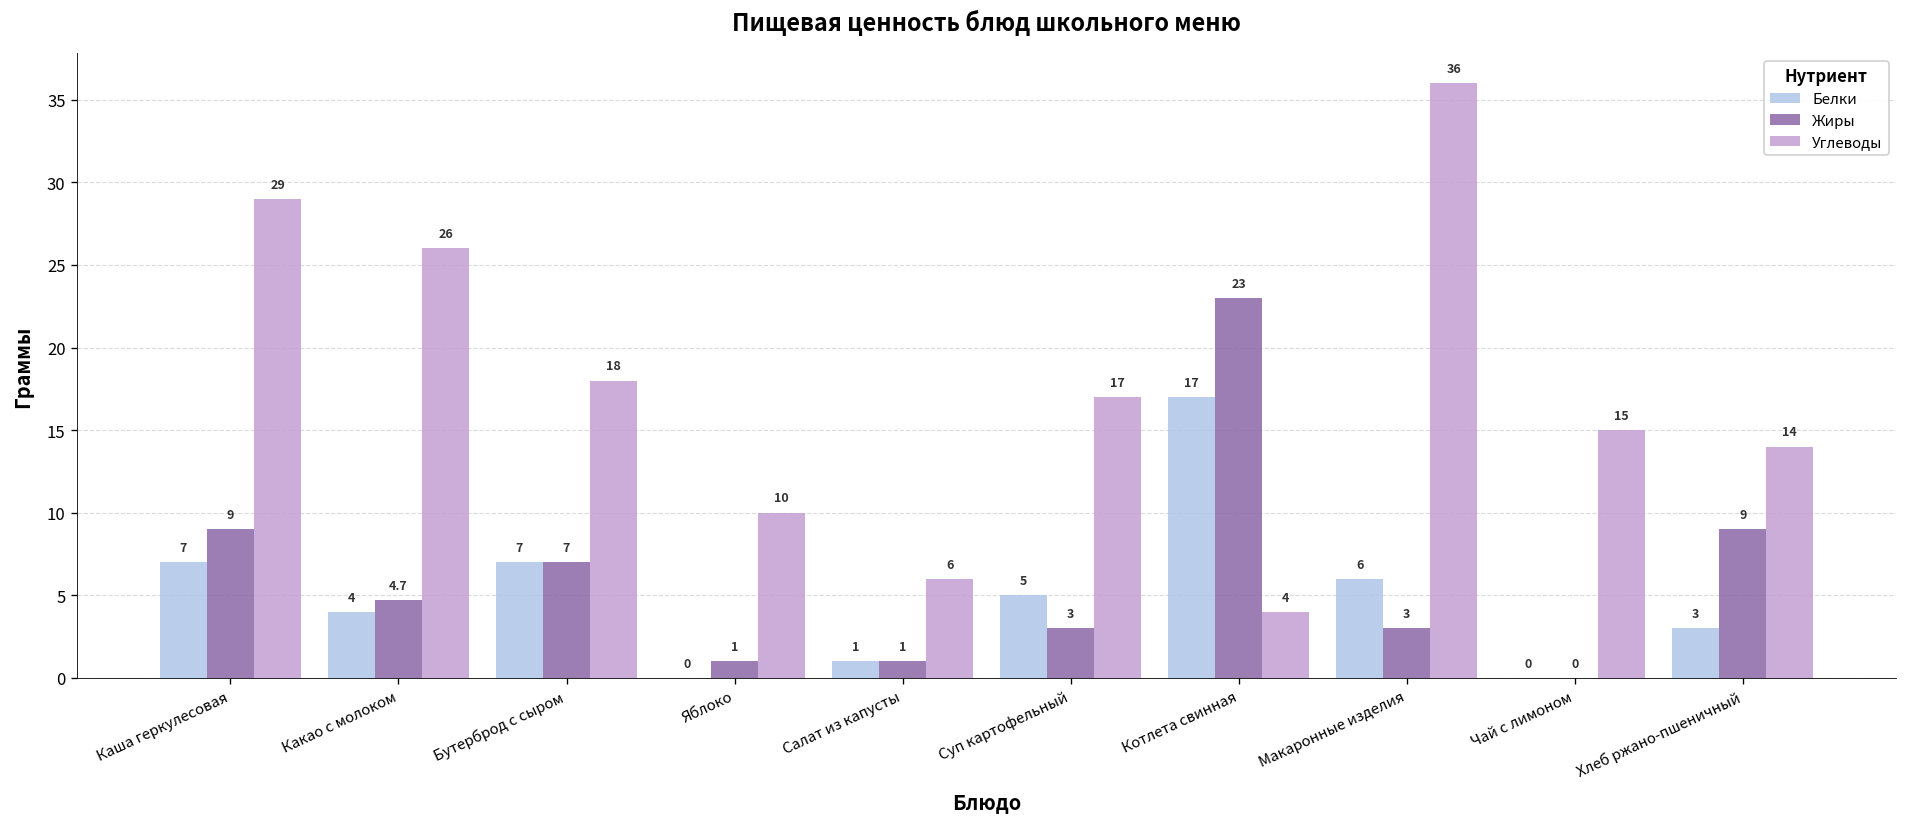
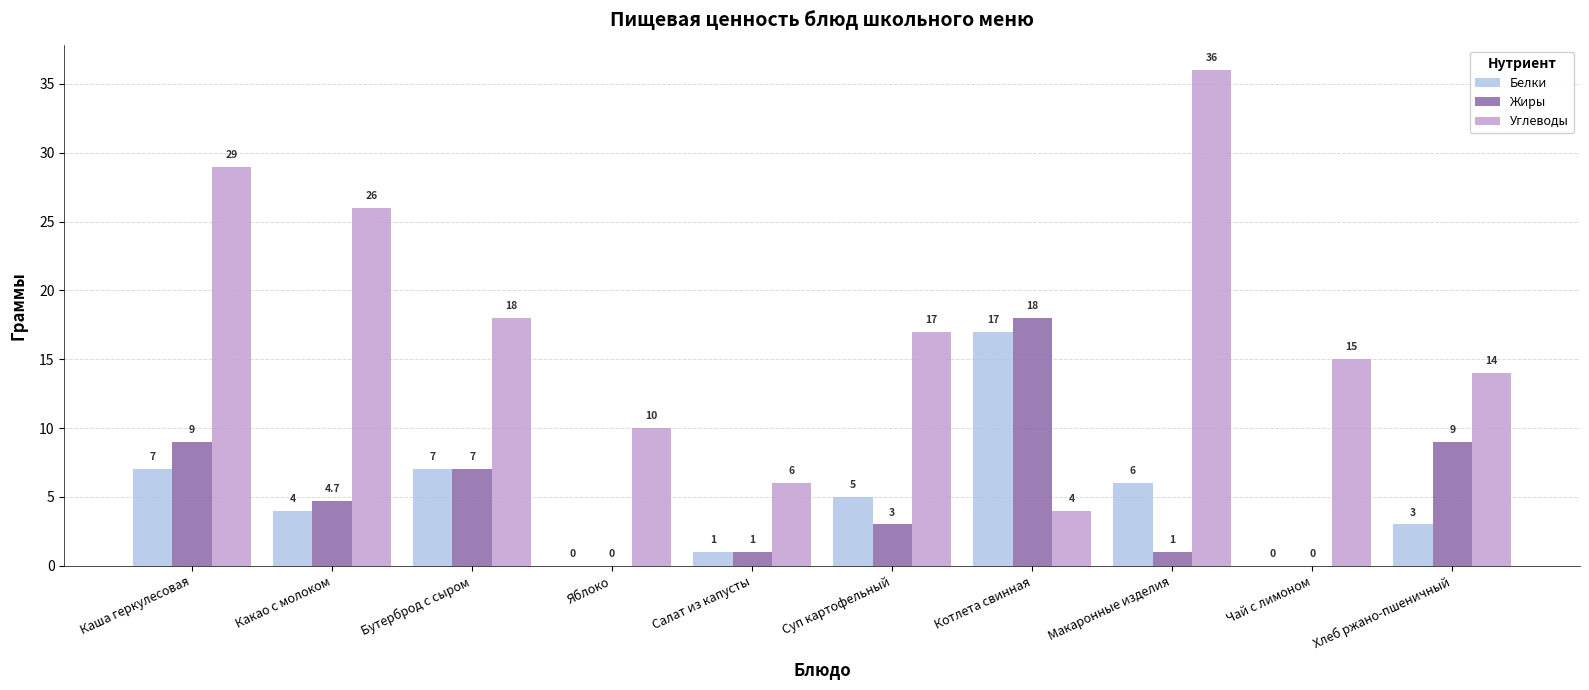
  {
    "Жиры": {
      "Каша геркулесовая": 9,
      "Какао с молоком": 4.7,
      "Бутерброд с сыром": 7,
-     "Яблоко": 1,
+     "Яблоко": 0,
      "Салат из капусты": 1,
      "Суп картофельный": 3,
-     "Котлета свинная": 23,
-     "Макаронные изделия": 3,
+     "Котлета свинная": 18,
+     "Макаронные изделия": 1,
      "Чай с лимоном": 0,
      "Хлеб ржано-пшеничный": 9
    }
  }
